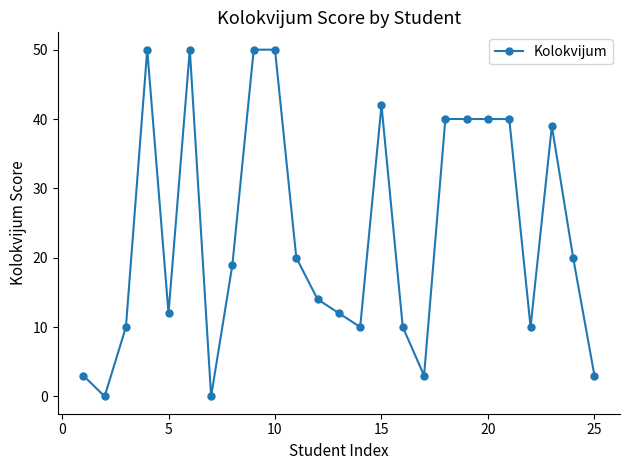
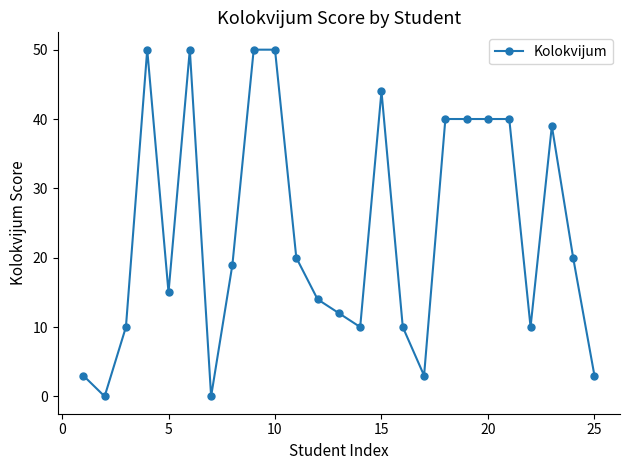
  {
-   "5": 12,
+   "5": 15,
    "10": 50,
-   "15": 42,
+   "15": 44,
    "20": 40,
    "25": 3
  }
